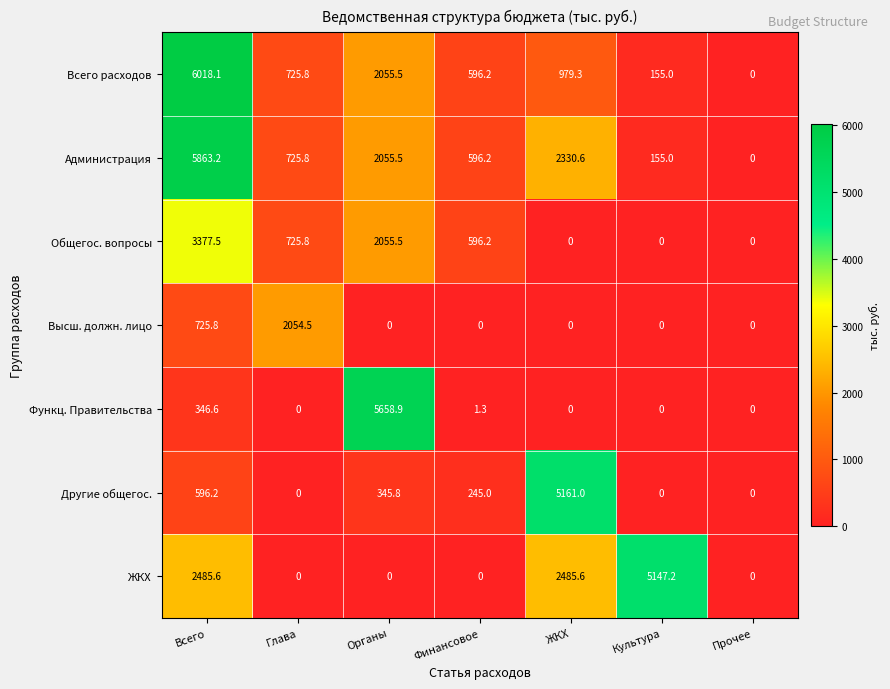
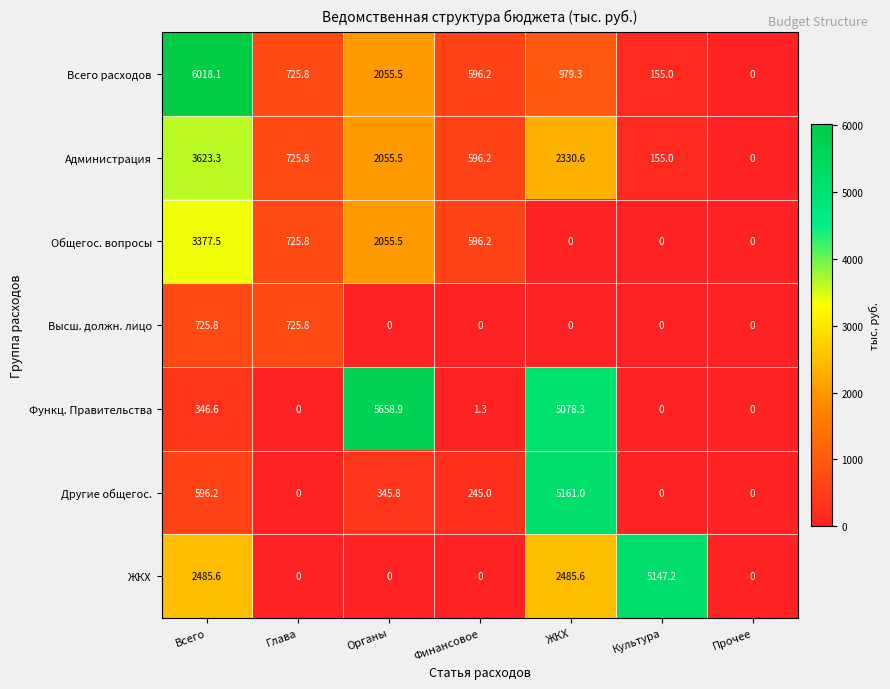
  {
    "Всего расходов": {
      "Всего": 6018.1,
      "Глава": 725.8,
      "Органы": 2055.5,
      "Финансовое": 596.2,
      "ЖКХ": 979.3,
      "Культура": 155.0,
      "Прочее": 0
    },
    "Администрация": {
-     "Всего": 5863.2,
+     "Всего": 3623.3,
      "Глава": 725.8,
      "Органы": 2055.5,
      "Финансовое": 596.2,
      "ЖКХ": 2330.6,
      "Культура": 155.0,
      "Прочее": 0
    },
    "Общегос. вопросы": {
      "Всего": 3377.5,
      "Глава": 725.8,
      "Органы": 2055.5,
      "Финансовое": 596.2,
      "ЖКХ": 0,
      "Культура": 0,
      "Прочее": 0
    },
    "Высш. должн. лицо": {
      "Всего": 725.8,
-     "Глава": 2054.5,
+     "Глава": 725.8,
      "Органы": 0,
      "Финансовое": 0,
      "ЖКХ": 0,
      "Культура": 0,
      "Прочее": 0
    },
    "Функц. Правительства": {
      "Всего": 346.6,
      "Глава": 0,
      "Органы": 5658.9,
      "Финансовое": 1.3,
-     "ЖКХ": 0,
+     "ЖКХ": 5078.3,
      "Культура": 0,
      "Прочее": 0
    },
    "Другие общегос.": {
      "Всего": 596.2,
      "Глава": 0,
      "Органы": 345.8,
      "Финансовое": 245.0,
      "ЖКХ": 5161.0,
      "Культура": 0,
      "Прочее": 0
    },
    "ЖКХ": {
      "Всего": 2485.6,
      "Глава": 0,
      "Органы": 0,
      "Финансовое": 0,
      "ЖКХ": 2485.6,
      "Культура": 5147.2,
      "Прочее": 0
    }
  }
